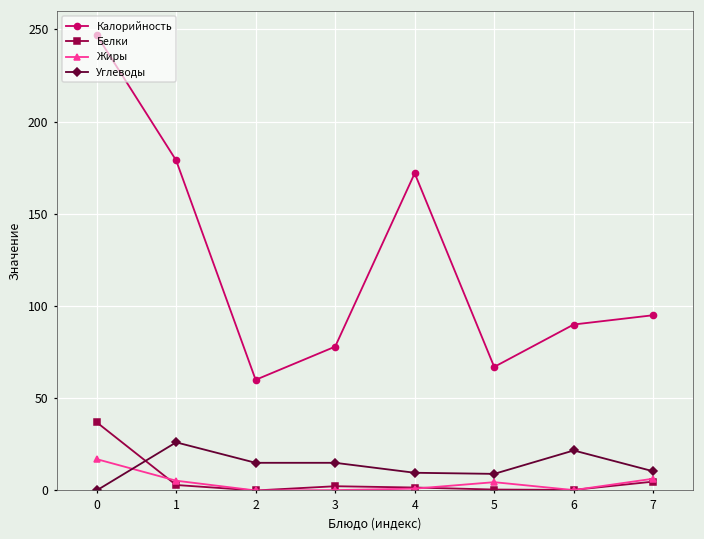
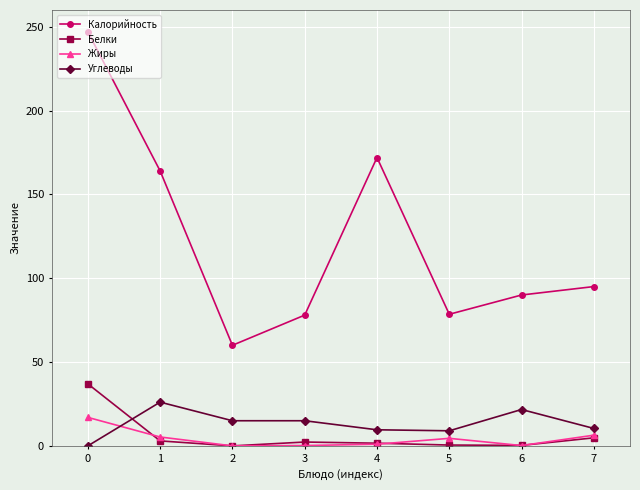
  {
    "Калорийность": {
-     "1": 179,
+     "1": 164,
      "2": 60,
      "3": 78,
      "4": 172,
-     "5": 67,
+     "5": 79,
      "6": 90,
      "7": 95
    },
    "Жиры": {
      "0": 17,
      "1": 5,
      "3": 0,
      "5": 5,
      "7": 6
    }
  }
